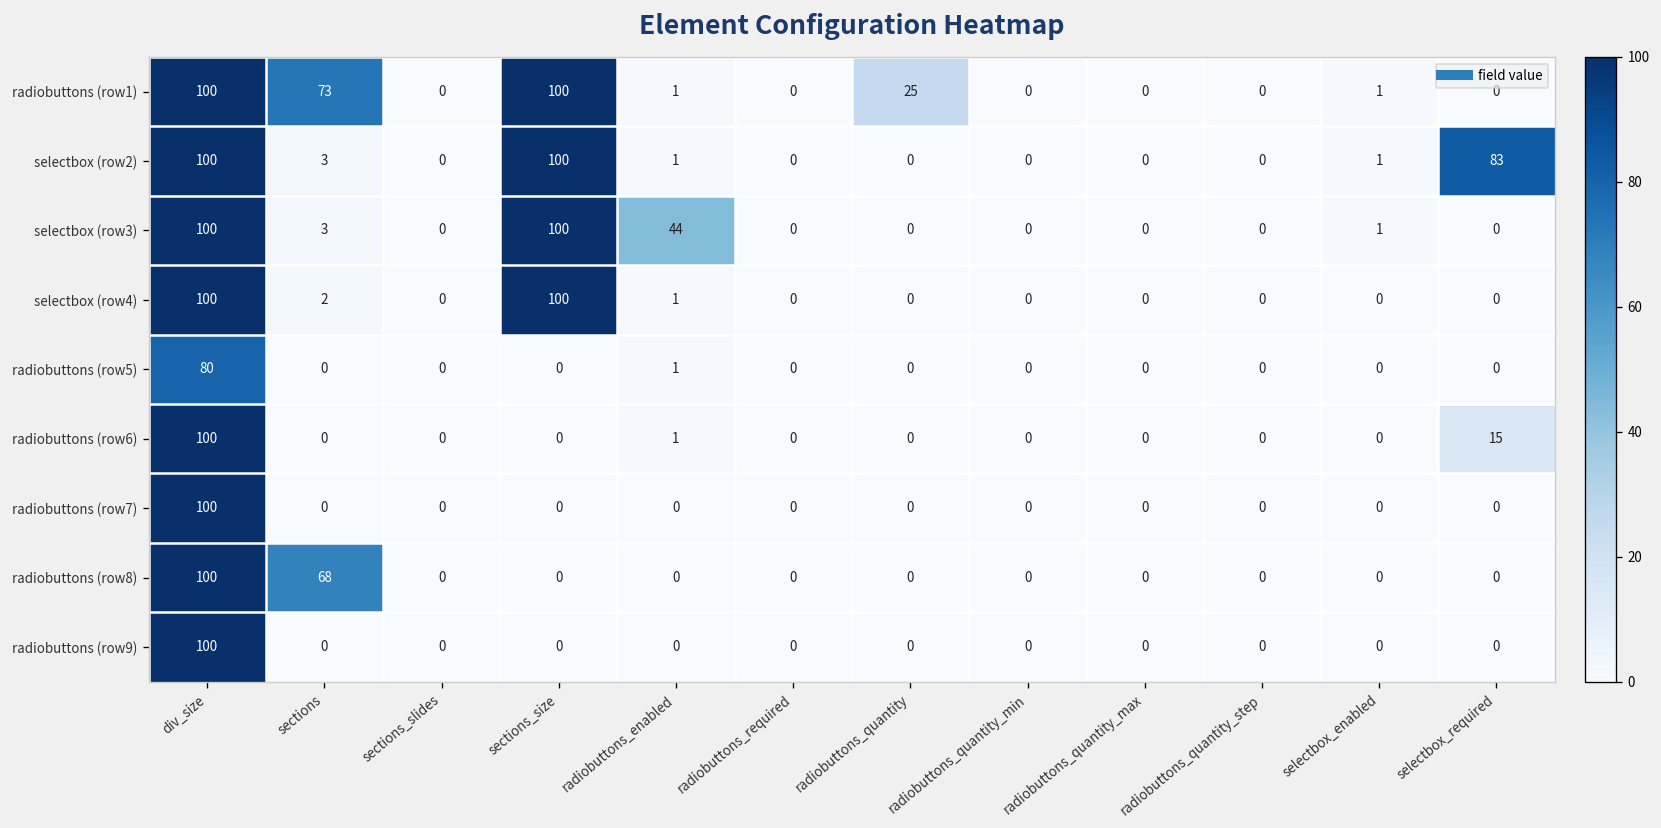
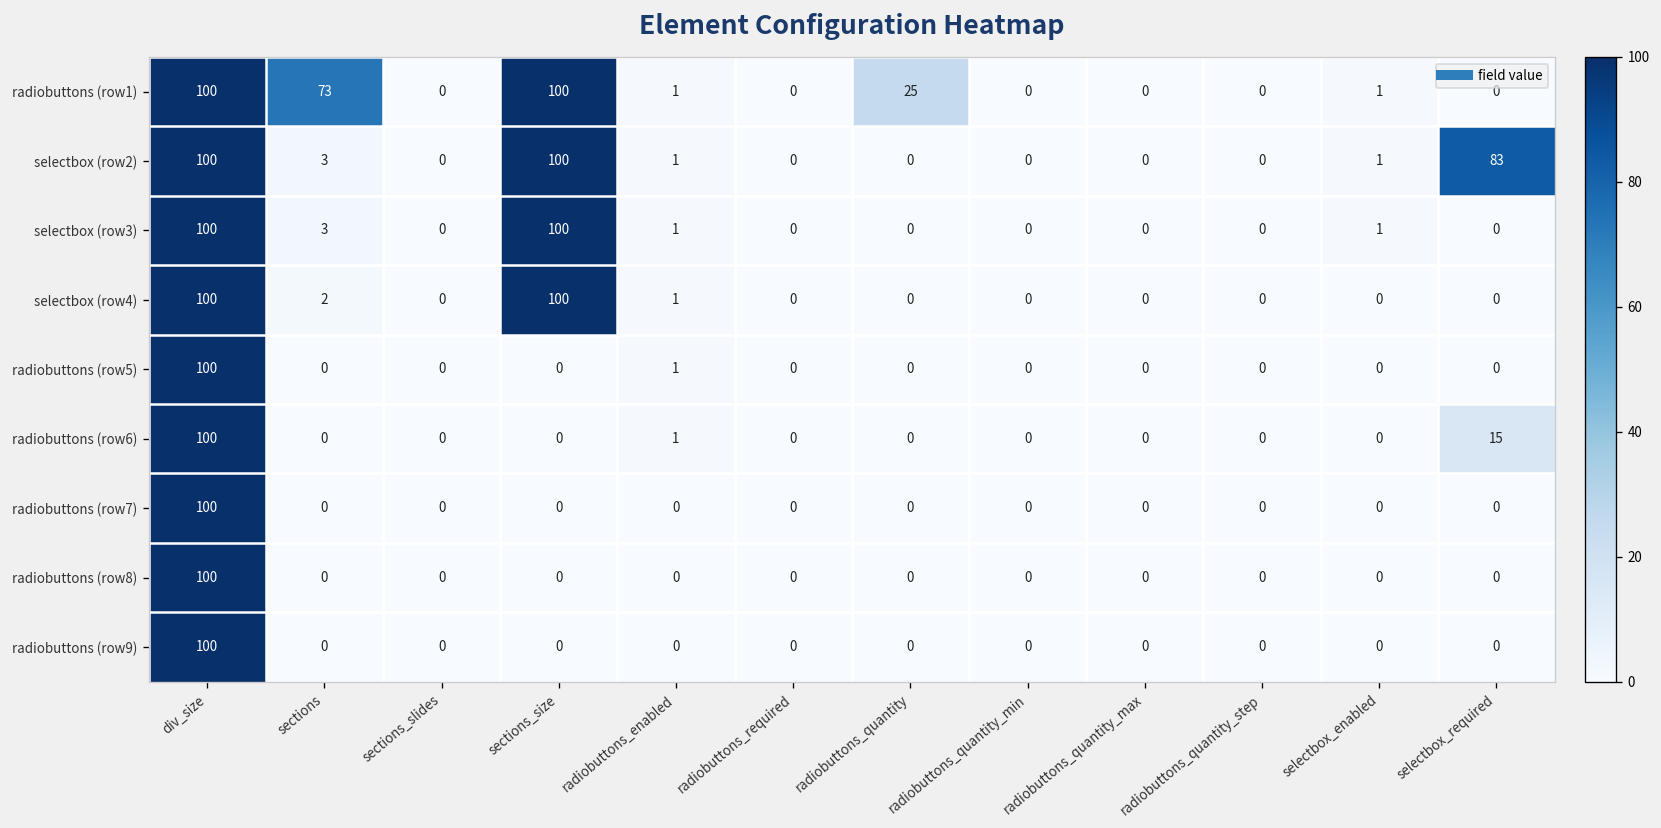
  {
    "radiobuttons (row1)": {
      "div_size": 100,
      "sections": 73,
      "sections_slides": 0,
      "sections_size": 100,
      "radiobuttons_enabled": 1,
      "radiobuttons_required": 0,
      "radiobuttons_quantity": 25,
      "radiobuttons_quantity_min": 0,
      "radiobuttons_quantity_max": 0,
      "radiobuttons_quantity_step": 0,
      "selectbox_enabled": 1
    },
    "selectbox (row2)": {
      "div_size": 100,
      "sections": 3,
      "sections_slides": 0,
      "sections_size": 100,
      "radiobuttons_enabled": 1,
      "radiobuttons_required": 0,
      "radiobuttons_quantity": 0,
      "radiobuttons_quantity_min": 0,
      "radiobuttons_quantity_max": 0,
      "radiobuttons_quantity_step": 0,
      "selectbox_enabled": 1,
      "selectbox_required": 83
    },
    "selectbox (row3)": {
      "div_size": 100,
      "sections": 3,
      "sections_slides": 0,
      "sections_size": 100,
-     "radiobuttons_enabled": 44,
+     "radiobuttons_enabled": 1,
      "radiobuttons_required": 0,
      "radiobuttons_quantity": 0,
      "radiobuttons_quantity_min": 0,
      "radiobuttons_quantity_max": 0,
      "radiobuttons_quantity_step": 0,
      "selectbox_enabled": 1,
      "selectbox_required": 0
    },
    "selectbox (row4)": {
      "div_size": 100,
      "sections": 2,
      "sections_slides": 0,
      "sections_size": 100,
      "radiobuttons_enabled": 1,
      "radiobuttons_required": 0,
      "radiobuttons_quantity": 0,
      "radiobuttons_quantity_min": 0,
      "radiobuttons_quantity_max": 0,
      "radiobuttons_quantity_step": 0,
      "selectbox_enabled": 0,
      "selectbox_required": 0
    },
    "radiobuttons (row5)": {
-     "div_size": 80,
+     "div_size": 100,
      "sections": 0,
      "sections_slides": 0,
      "sections_size": 0,
      "radiobuttons_enabled": 1,
      "radiobuttons_required": 0,
      "radiobuttons_quantity": 0,
      "radiobuttons_quantity_min": 0,
      "radiobuttons_quantity_max": 0,
      "radiobuttons_quantity_step": 0,
      "selectbox_enabled": 0,
      "selectbox_required": 0
    },
    "radiobuttons (row6)": {
      "div_size": 100,
      "sections": 0,
      "sections_slides": 0,
      "sections_size": 0,
      "radiobuttons_enabled": 1,
      "radiobuttons_required": 0,
      "radiobuttons_quantity": 0,
      "radiobuttons_quantity_min": 0,
      "radiobuttons_quantity_max": 0,
      "radiobuttons_quantity_step": 0,
      "selectbox_enabled": 0,
      "selectbox_required": 15
    },
    "radiobuttons (row7)": {
      "div_size": 100,
      "sections": 0,
      "sections_slides": 0,
      "sections_size": 0,
      "radiobuttons_enabled": 0,
      "radiobuttons_required": 0,
      "radiobuttons_quantity": 0,
      "radiobuttons_quantity_min": 0,
      "radiobuttons_quantity_max": 0,
      "radiobuttons_quantity_step": 0,
      "selectbox_enabled": 0,
      "selectbox_required": 0
    },
    "radiobuttons (row8)": {
      "div_size": 100,
-     "sections": 68,
+     "sections": 0,
      "sections_slides": 0,
      "sections_size": 0,
      "radiobuttons_enabled": 0,
      "radiobuttons_required": 0,
      "radiobuttons_quantity": 0,
      "radiobuttons_quantity_min": 0,
      "radiobuttons_quantity_max": 0,
      "radiobuttons_quantity_step": 0,
      "selectbox_enabled": 0,
      "selectbox_required": 0
    },
    "radiobuttons (row9)": {
      "div_size": 100,
      "sections": 0,
      "sections_slides": 0,
      "sections_size": 0,
      "radiobuttons_enabled": 0,
      "radiobuttons_required": 0,
      "radiobuttons_quantity": 0,
      "radiobuttons_quantity_min": 0,
      "radiobuttons_quantity_max": 0,
      "radiobuttons_quantity_step": 0,
      "selectbox_enabled": 0,
      "selectbox_required": 0
    }
  }
